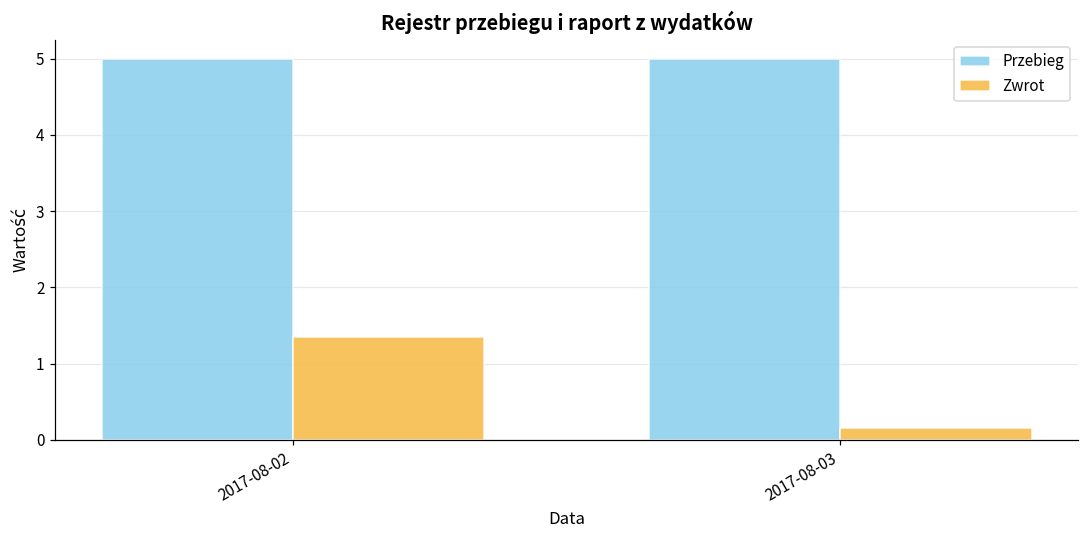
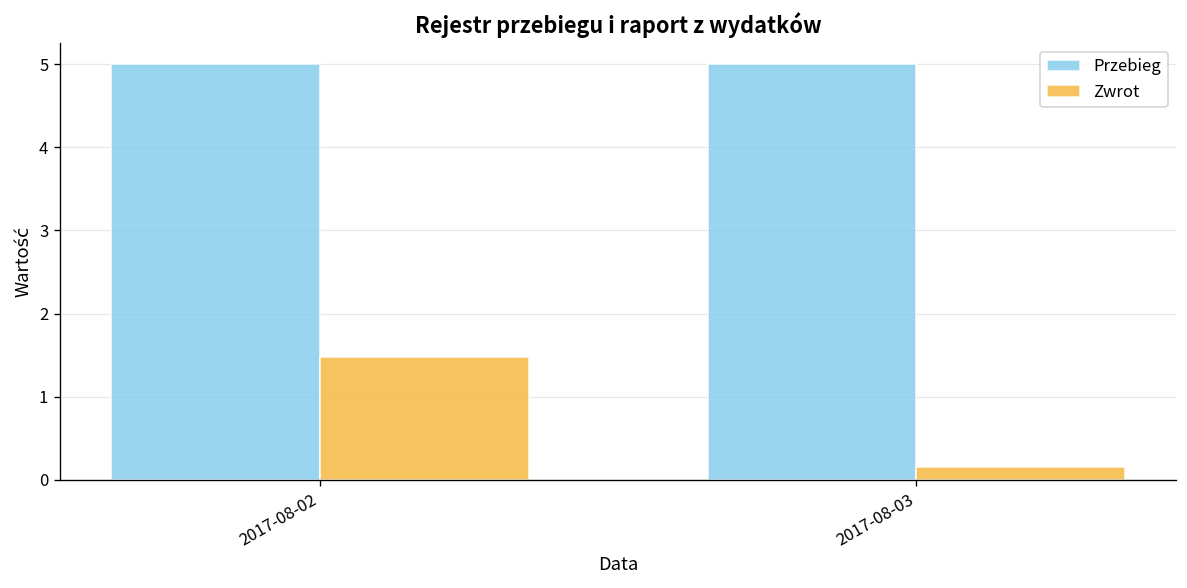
  {
    "Przebieg": {
      "2017-08-02": 5.0,
      "2017-08-03": 5.0
    },
    "Zwrot": {
-     "2017-08-02": 1.4,
+     "2017-08-02": 1.5,
      "2017-08-03": 0.2
    }
  }
